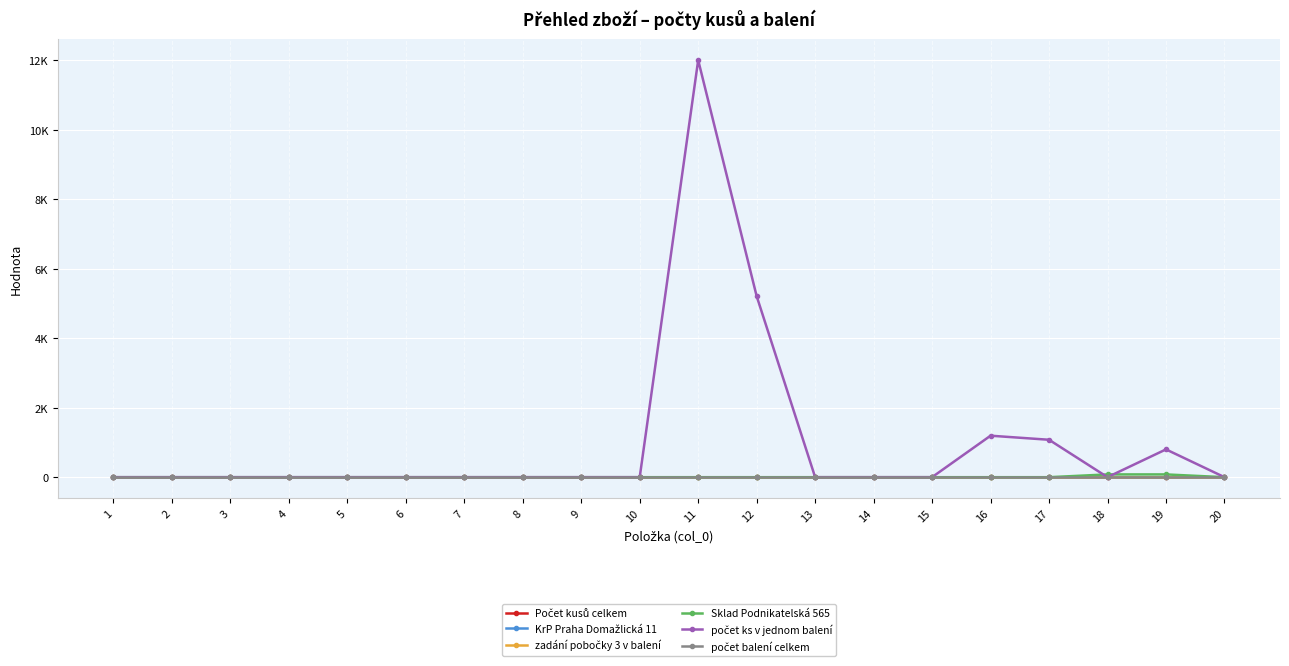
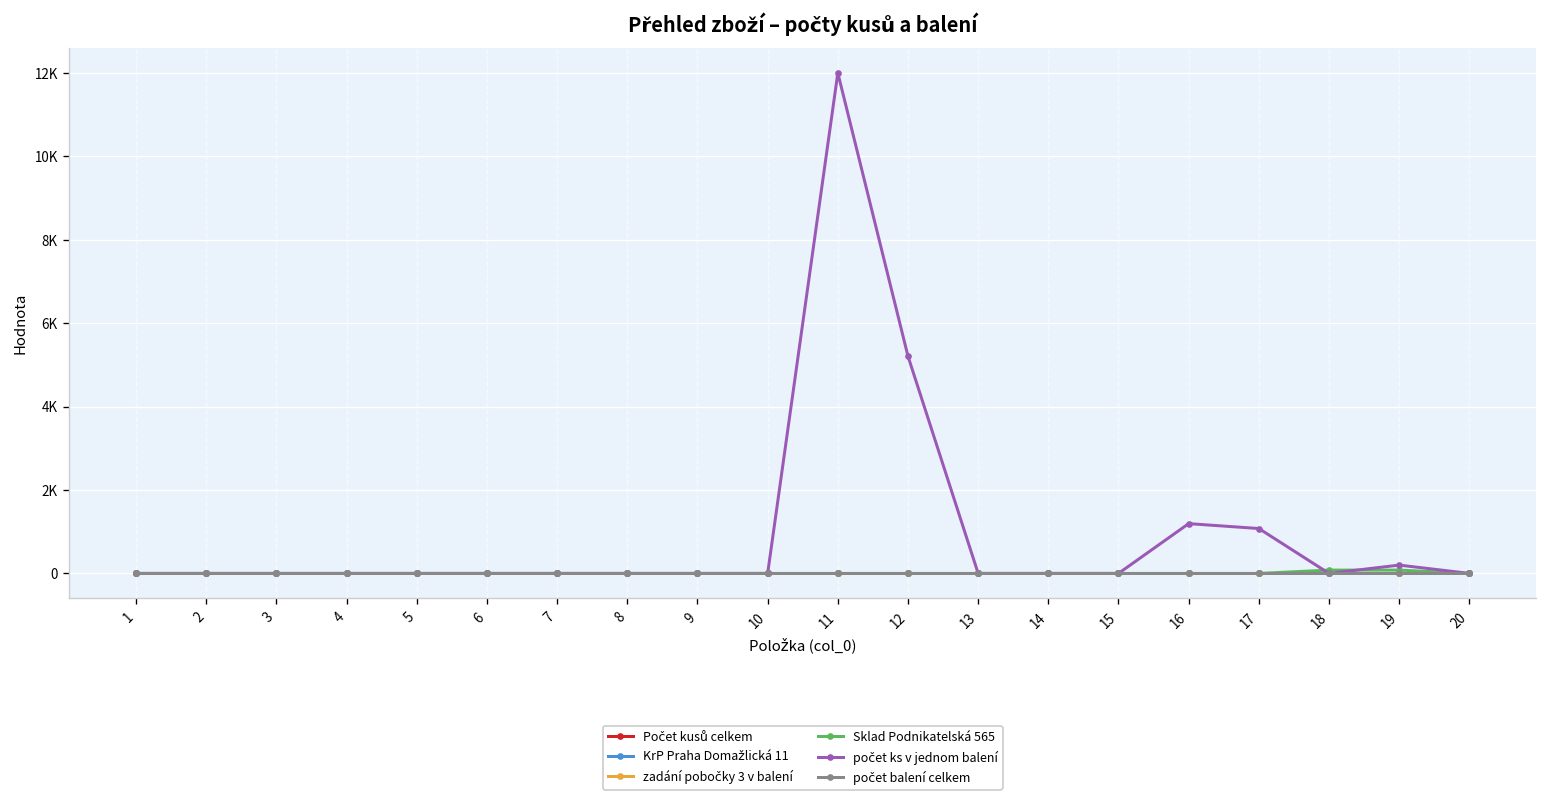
  {
    "počet balení celkem": {
      "19": 0
    },
    "Sklad Podnikatelská 565": {
      "18": 100,
      "19": 100
    },
    "počet ks v jednom balení": {
      "11": 12000,
      "12": 5200,
      "16": 1200,
      "17": 1100,
-     "19": 800
+     "19": 200
    }
  }
